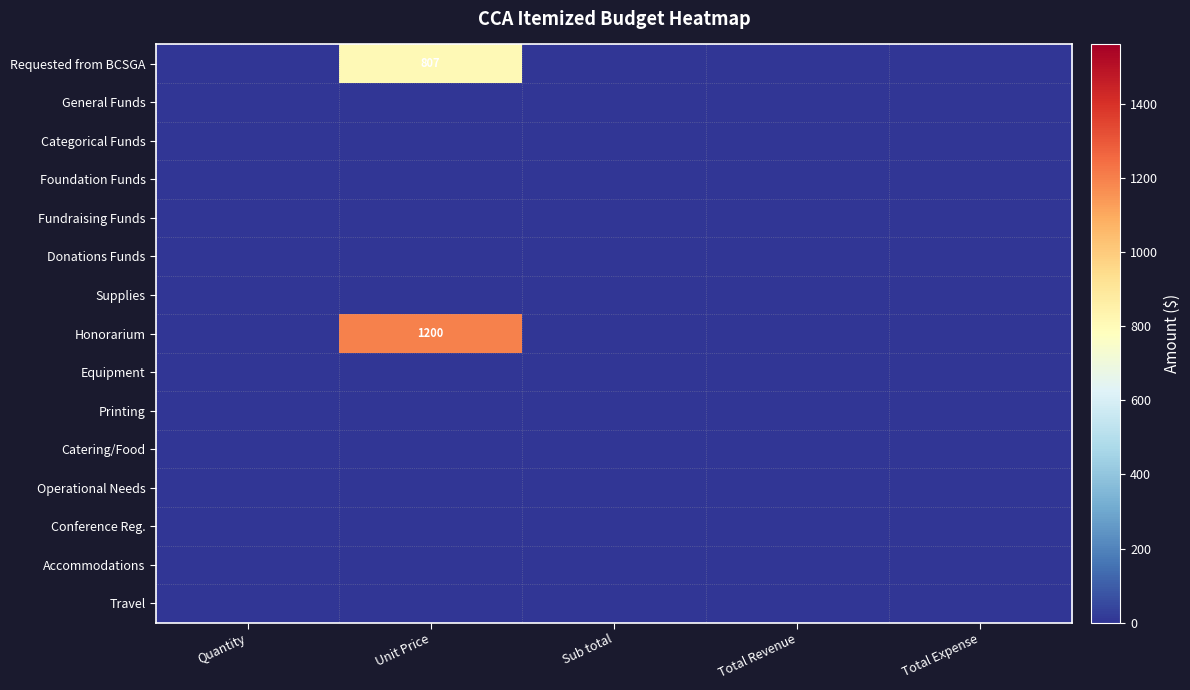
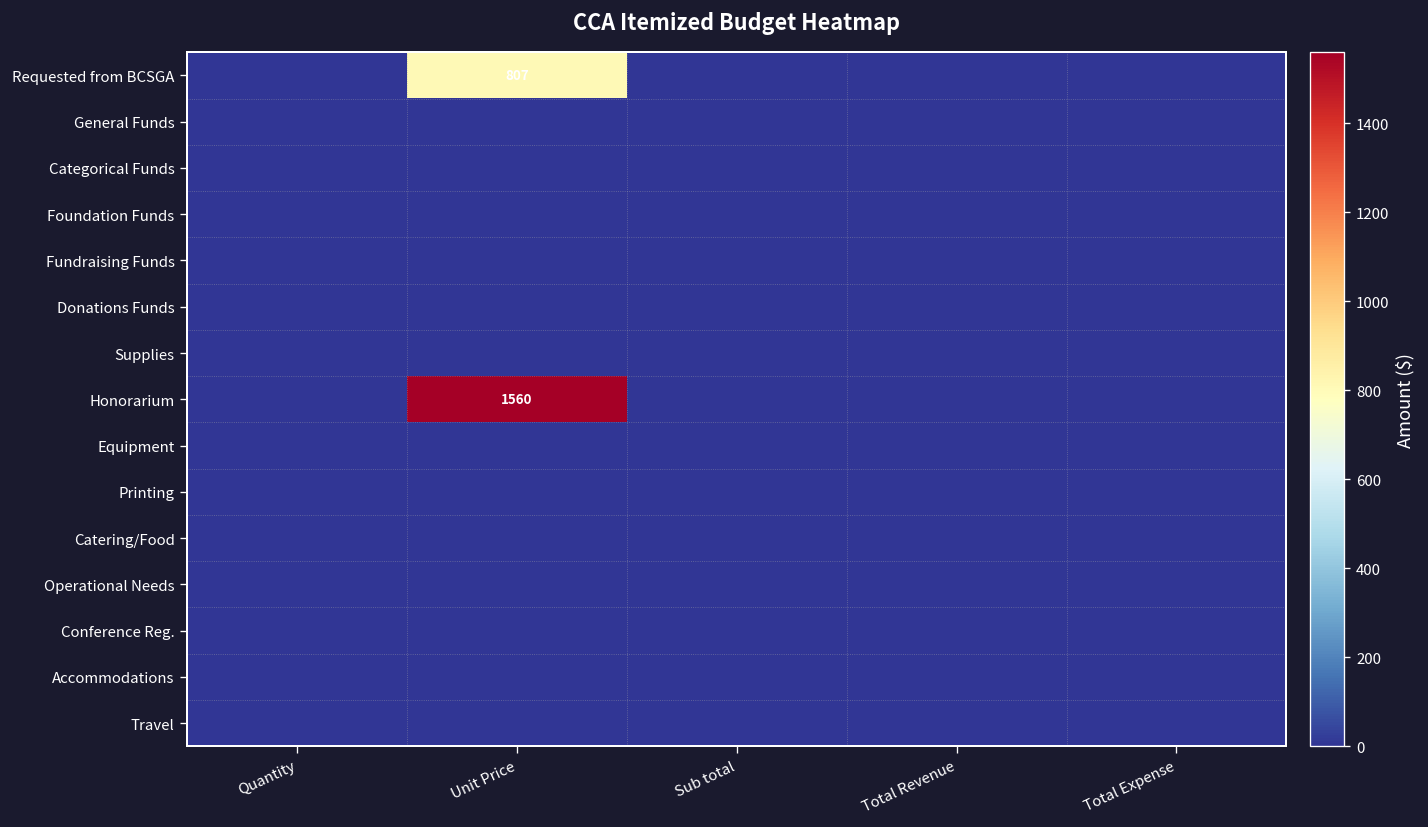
  {
    "Requested from BCSGA": {
      "Unit Price": 807
    },
    "Honorarium": {
-     "Unit Price": 1200
+     "Unit Price": 1560
    }
  }
